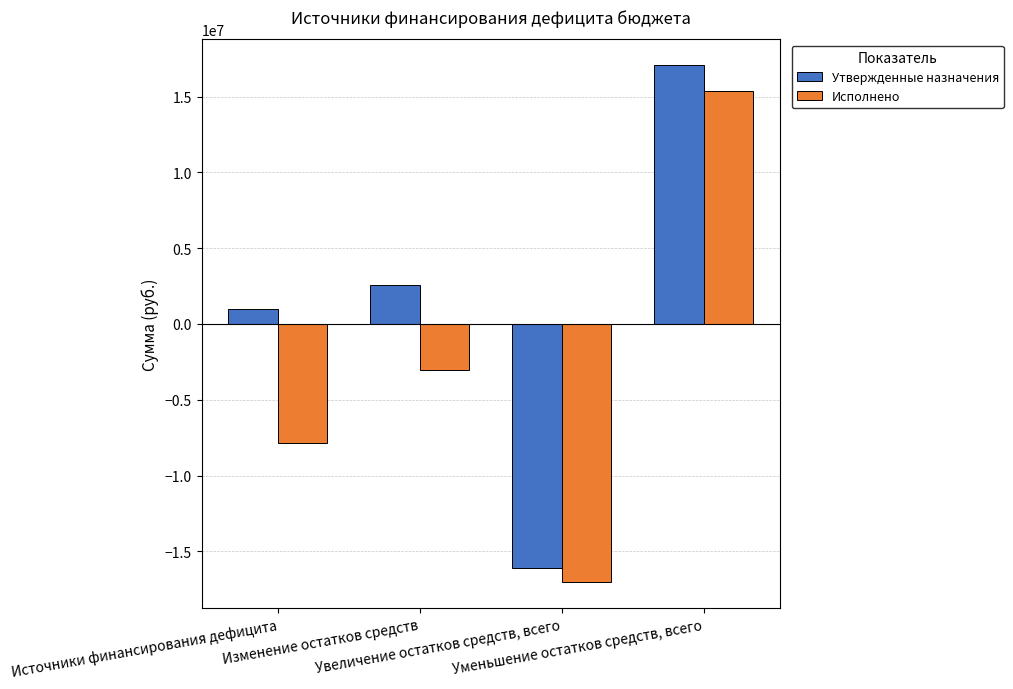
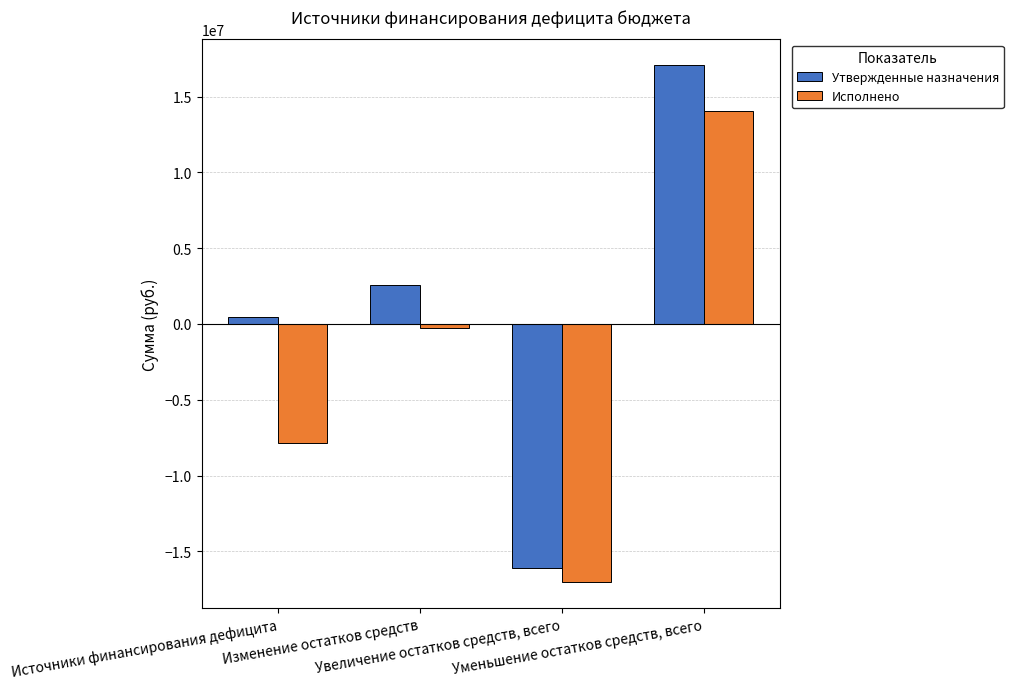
  {
    "Утвержденные назначения": {
-     "Источники финансирования дефицита": 1000000,
+     "Источники финансирования дефицита": 400000,
      "Изменение остатков средств": 2600000,
      "Увеличение остатков средств, всего": -16100000,
      "Уменьшение остатков средств, всего": 17100000
    },
    "Исполнено": {
      "Источники финансирования дефицита": -7900000,
-     "Изменение остатков средств": -3000000,
+     "Изменение остатков средств": -300000,
      "Увеличение остатков средств, всего": -17100000,
-     "Уменьшение остатков средств, всего": 15400000
+     "Уменьшение остатков средств, всего": 14000000
    }
  }
